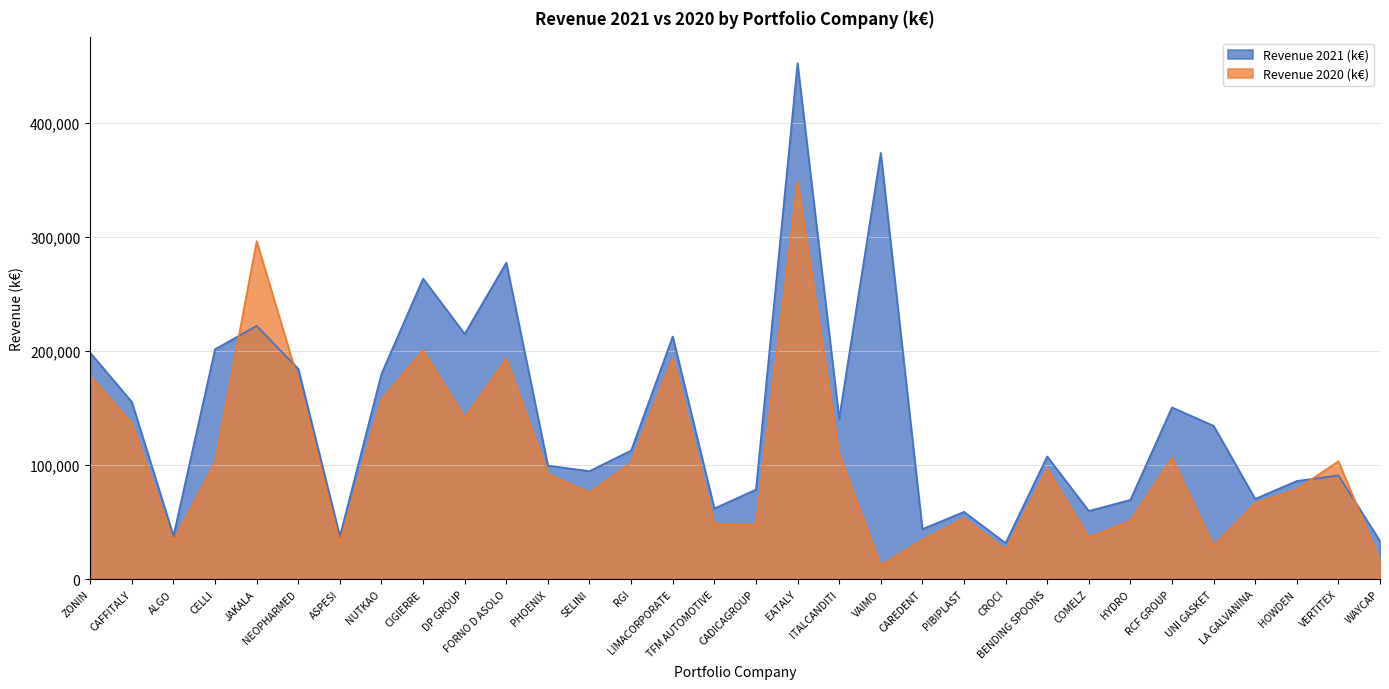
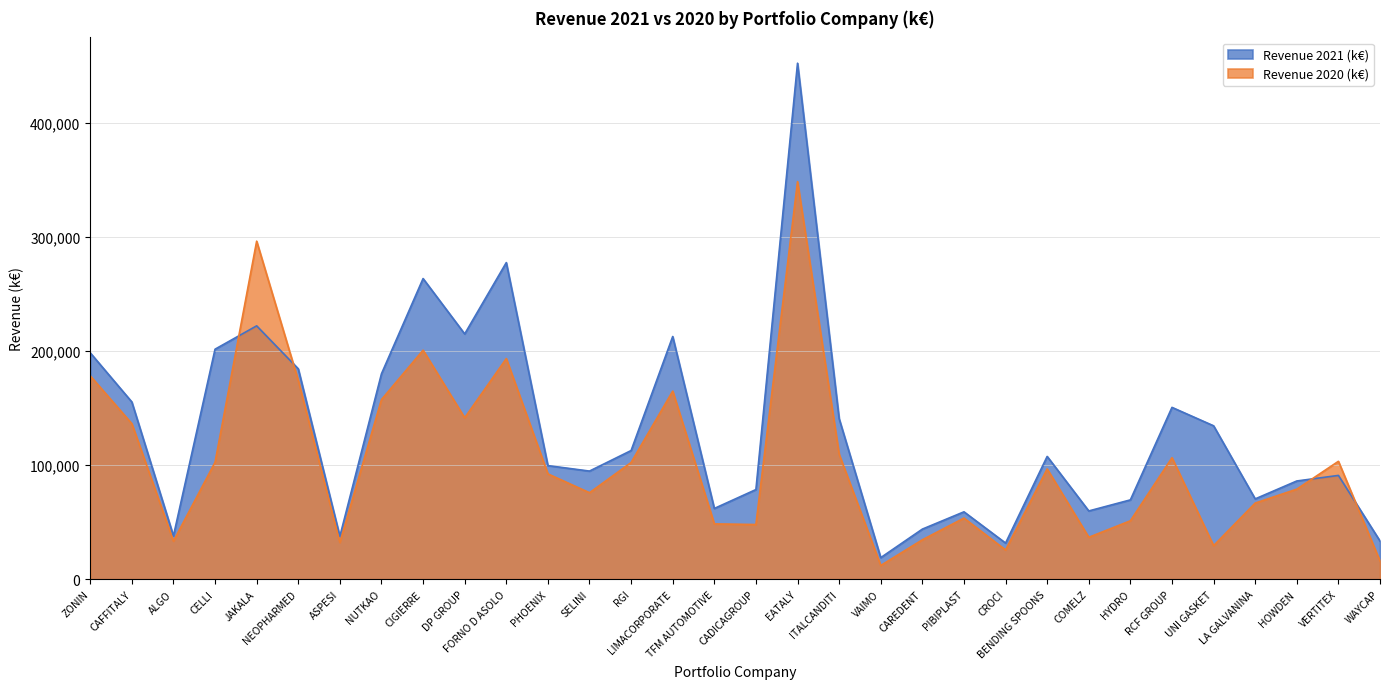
  {
    "Revenue 2021 (k€)": {
      "ZONIN": "199,000",
      "CAFFITALY": "155,000",
      "ALGO": "38,000",
      "CELLI": "202,000",
      "JAKALA": "222,000",
      "NEOPHARMED": "184,000",
      "ASPESI": "38,000",
      "NUTKAO": "180,000",
      "CIGIERRE": "264,000",
      "DP GROUP": "215,000",
      "FORNO D ASOLO": "278,000",
      "PHOENIX": "100,000",
      "SELINI": "95,000",
      "RGI": "113,000",
      "LIMACORPORATE": "213,000",
      "TFM AUTOMOTIVE": "62,000",
      "CADICAGROUP": "79,000",
      "EATALY": "452,000",
      "ITALCANDITI": "141,000",
-     "VAIMO": "374,000",
+     "VAIMO": "19,000",
      "CAREDENT": "44,000",
      "PIBIPLAST": "59,000",
      "CROCI": "32,000",
      "BENDING SPOONS": "108,000",
      "COMELZ": "60,000",
      "HYDRO": "70,000",
      "RCF GROUP": "151,000",
      "UNI GASKET": "135,000",
      "LA GALVANINA": "70,000",
      "HOWDEN": "86,000",
      "VERTITEX": "91,000",
      "WAYCAP": "34,000"
    },
    "Revenue 2020 (k€)": {
      "ZONIN": "178,000",
      "CAFFITALY": "136,000",
      "ALGO": "33,000",
      "CELLI": "103,000",
      "JAKALA": "296,000",
      "NEOPHARMED": "174,000",
      "ASPESI": "32,000",
      "NUTKAO": "158,000",
      "CIGIERRE": "201,000",
      "DP GROUP": "142,000",
      "FORNO D ASOLO": "193,000",
      "PHOENIX": "92,000",
      "SELINI": "76,000",
      "RGI": "102,000",
-     "LIMACORPORATE": "194,000",
+     "LIMACORPORATE": "165,000",
      "TFM AUTOMOTIVE": "49,000",
      "CADICAGROUP": "48,000",
      "EATALY": "349,000",
      "ITALCANDITI": "110,000",
      "VAIMO": "12,000",
      "CAREDENT": "35,000",
      "PIBIPLAST": "54,000",
      "CROCI": "26,000",
      "BENDING SPOONS": "97,000",
      "COMELZ": "37,000",
      "HYDRO": "51,000",
      "RCF GROUP": "107,000",
      "UNI GASKET": "29,000",
      "LA GALVANINA": "67,000",
      "HOWDEN": "79,000",
      "VERTITEX": "103,000",
      "WAYCAP": "16,000"
    }
  }
